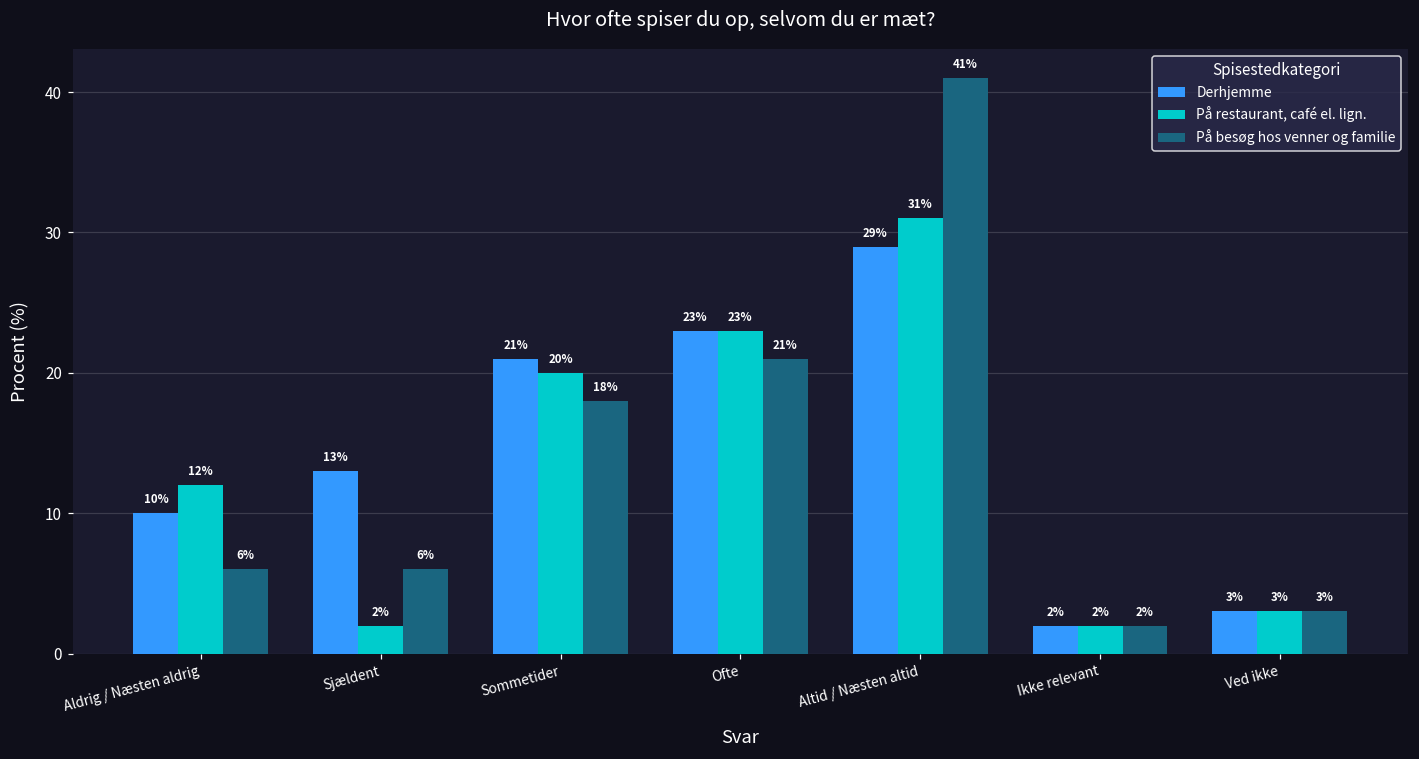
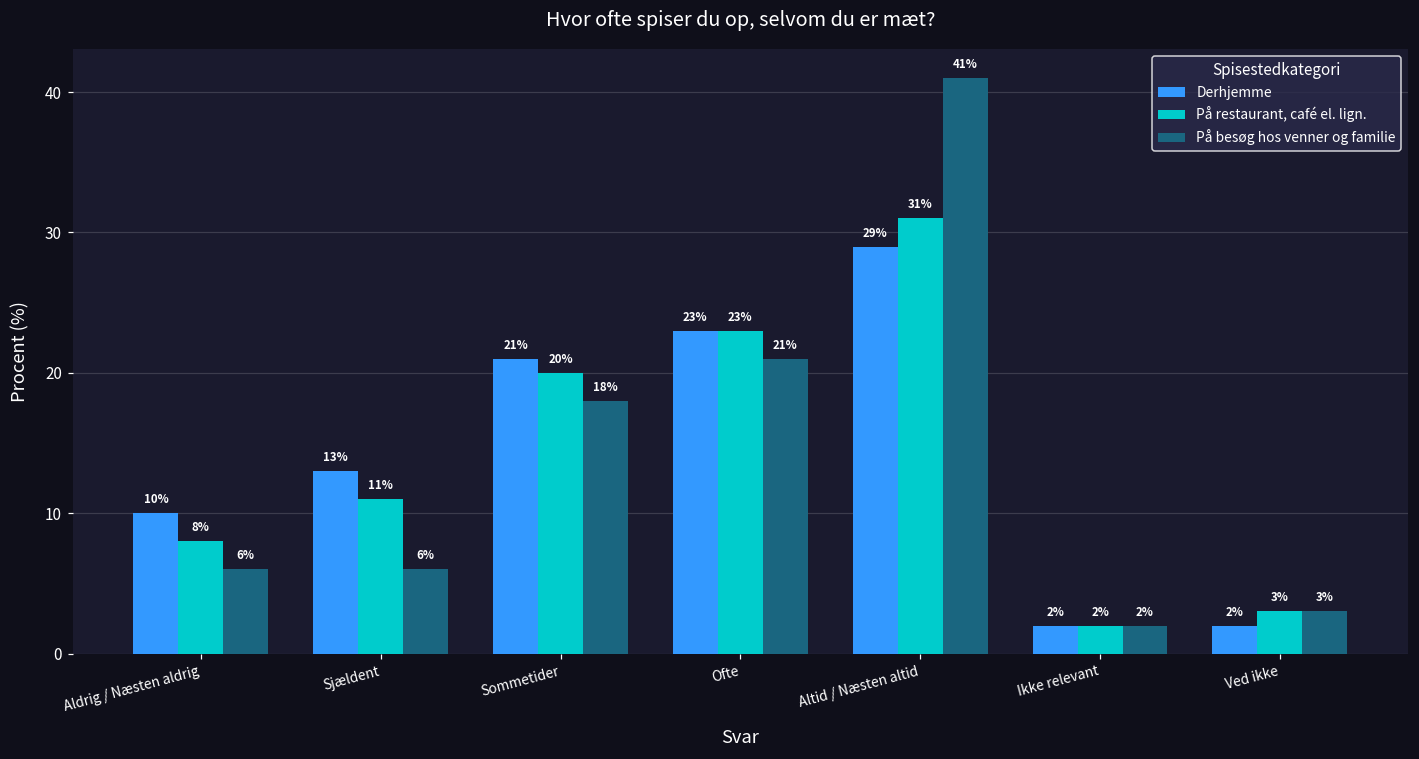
  {
    "Derhjemme": {
      "Aldrig / Næsten aldrig": "10%",
      "Sjældent": "13%",
      "Sommetider": "21%",
      "Ofte": "23%",
      "Altid / Næsten altid": "29%",
      "Ikke relevant": "2%",
-     "Ved ikke": "3%"
+     "Ved ikke": "2%"
    },
    "På restaurant, café el. lign.": {
-     "Aldrig / Næsten aldrig": "12%",
-     "Sjældent": "2%",
+     "Aldrig / Næsten aldrig": "8%",
+     "Sjældent": "11%",
      "Sommetider": "20%",
      "Ofte": "23%",
      "Altid / Næsten altid": "31%",
      "Ikke relevant": "2%",
      "Ved ikke": "3%"
    },
    "På besøg hos venner og familie": {
      "Aldrig / Næsten aldrig": "6%",
      "Sjældent": "6%",
      "Sommetider": "18%",
      "Ofte": "21%",
      "Altid / Næsten altid": "41%",
      "Ikke relevant": "2%",
      "Ved ikke": "3%"
    }
  }
